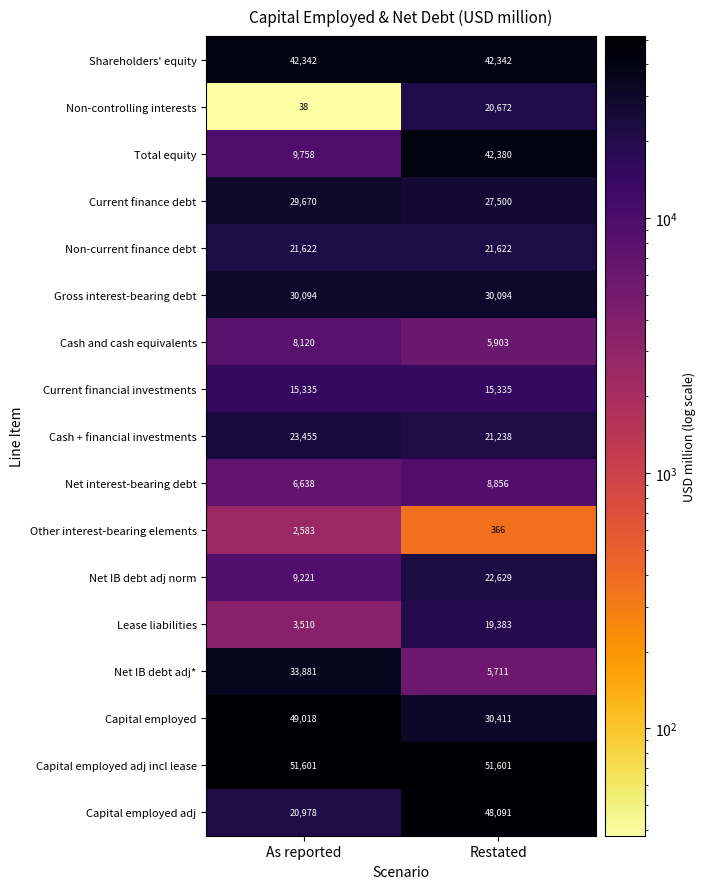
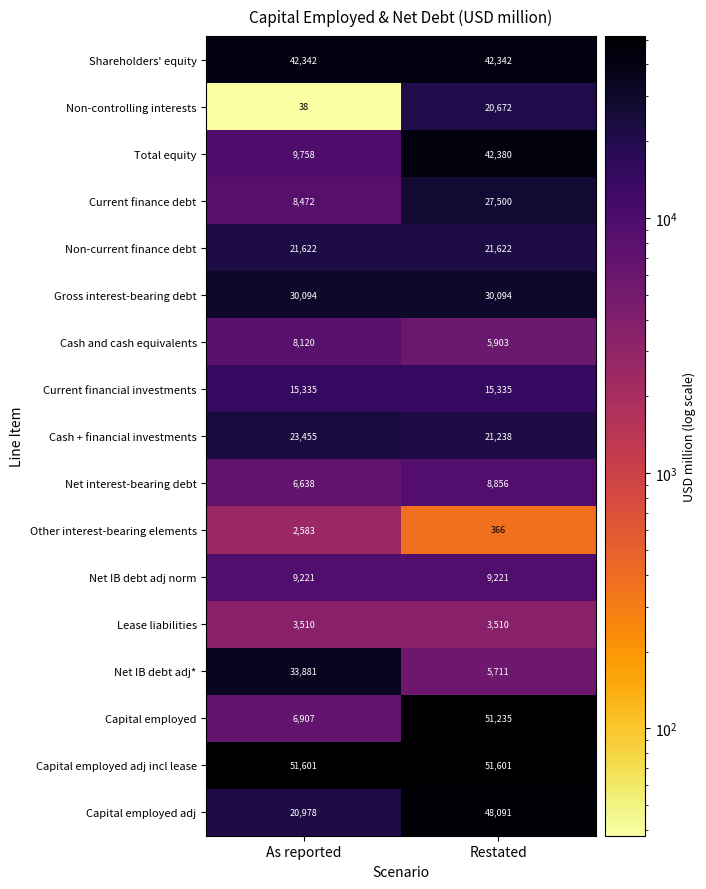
  {
    "Shareholders' equity": {
      "As reported": "42,342",
      "Restated": "42,342"
    },
    "Non-controlling interests": {
      "As reported": "38",
      "Restated": "20,672"
    },
    "Total equity": {
      "As reported": "9,758",
      "Restated": "42,380"
    },
    "Current finance debt": {
-     "As reported": "29,670",
+     "As reported": "8,472",
      "Restated": "27,500"
    },
    "Non-current finance debt": {
      "As reported": "21,622",
      "Restated": "21,622"
    },
    "Gross interest-bearing debt": {
      "As reported": "30,094",
      "Restated": "30,094"
    },
    "Cash and cash equivalents": {
      "As reported": "8,120",
      "Restated": "5,903"
    },
    "Current financial investments": {
      "As reported": "15,335",
      "Restated": "15,335"
    },
    "Cash + financial investments": {
      "As reported": "23,455",
      "Restated": "21,238"
    },
    "Net interest-bearing debt": {
      "As reported": "6,638",
      "Restated": "8,856"
    },
    "Other interest-bearing elements": {
      "As reported": "2,583",
      "Restated": "366"
    },
    "Net IB debt adj norm": {
      "As reported": "9,221",
-     "Restated": "22,629"
+     "Restated": "9,221"
    },
    "Lease liabilities": {
      "As reported": "3,510",
-     "Restated": "19,383"
+     "Restated": "3,510"
    },
    "Net IB debt adj*": {
      "As reported": "33,881",
      "Restated": "5,711"
    },
    "Capital employed": {
-     "As reported": "49,018",
-     "Restated": "30,411"
+     "As reported": "6,907",
+     "Restated": "51,235"
    },
    "Capital employed adj incl lease": {
      "As reported": "51,601",
      "Restated": "51,601"
    },
    "Capital employed adj": {
      "As reported": "20,978",
      "Restated": "48,091"
    }
  }
